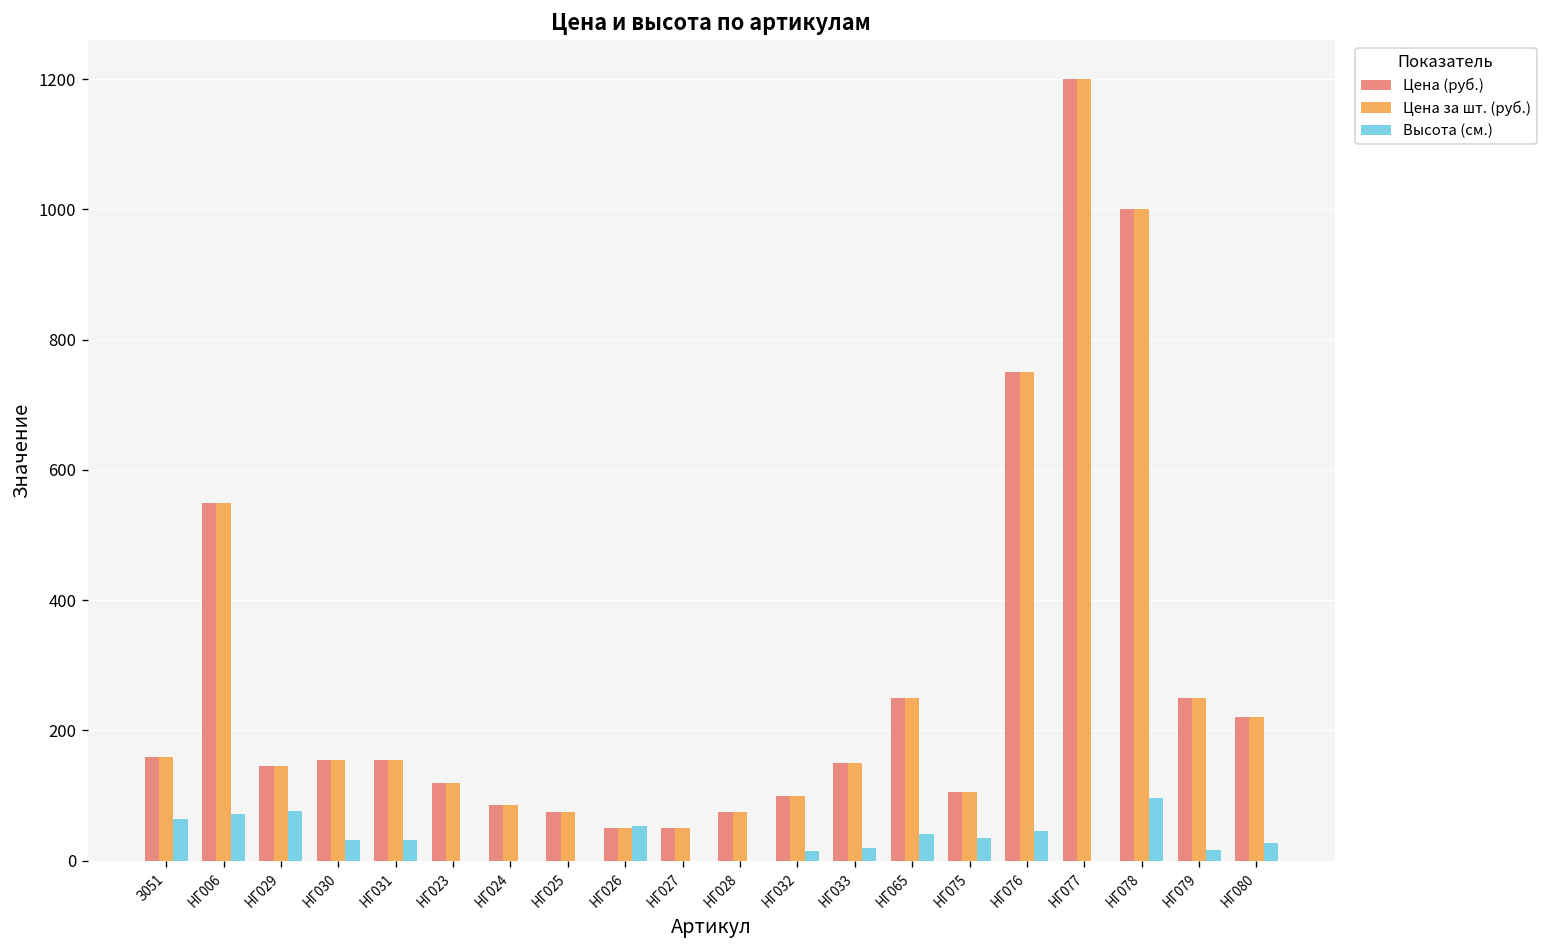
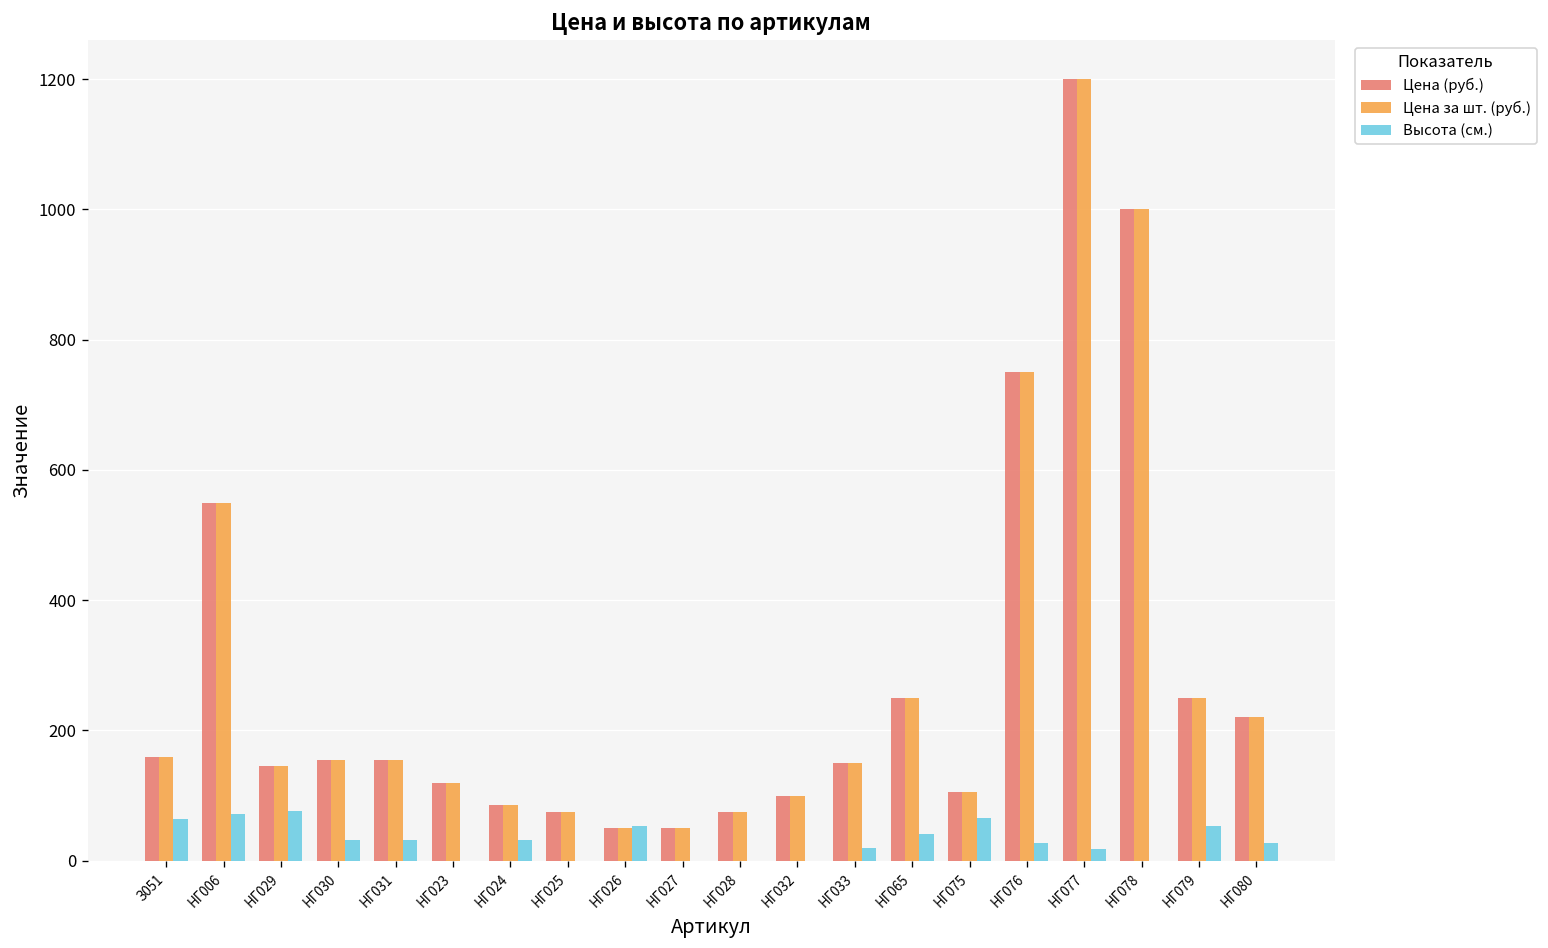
  {
    "Высота (см.)": {
      "З051": 60,
      "НГ006": 70,
      "НГ029": 80,
      "НГ030": 30,
      "НГ031": 30,
      "НГ023": 0,
-     "НГ024": 0,
+     "НГ024": 30,
      "НГ025": 0,
      "НГ026": 50,
      "НГ027": 0,
      "НГ028": 0,
-     "НГ032": 20,
+     "НГ032": 0,
      "НГ033": 20,
      "НГ065": 40,
-     "НГ075": 40,
-     "НГ076": 50,
-     "НГ077": 0,
-     "НГ078": 100,
-     "НГ079": 20,
+     "НГ075": 70,
+     "НГ076": 30,
+     "НГ077": 20,
+     "НГ078": 0,
+     "НГ079": 50,
      "НГ080": 30
    }
  }
